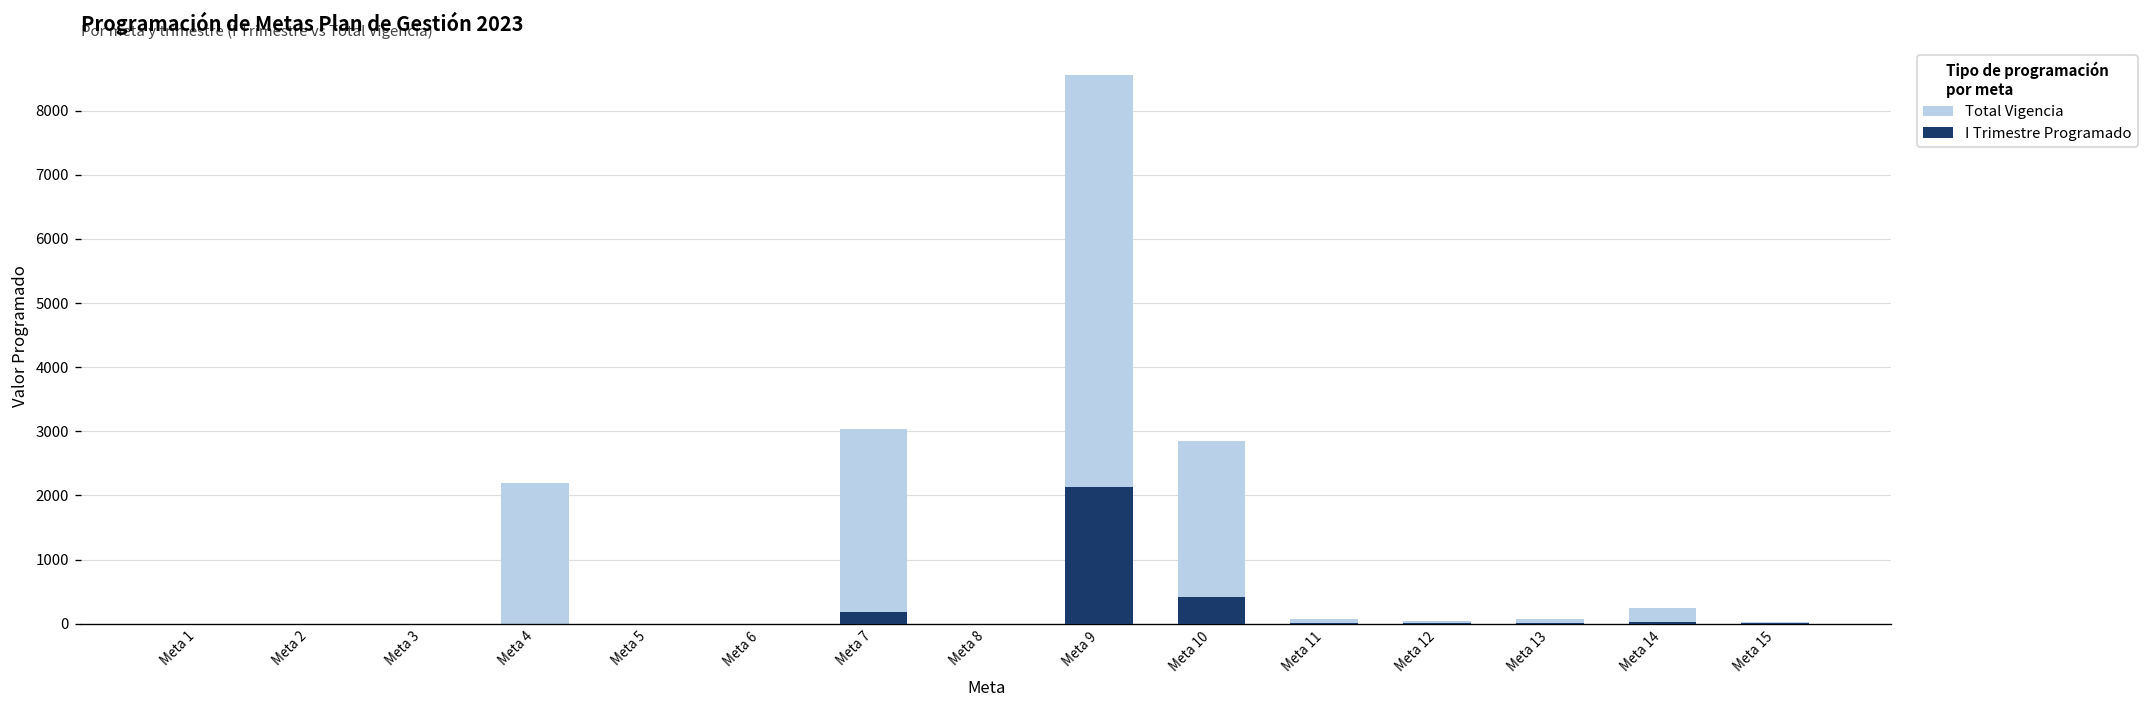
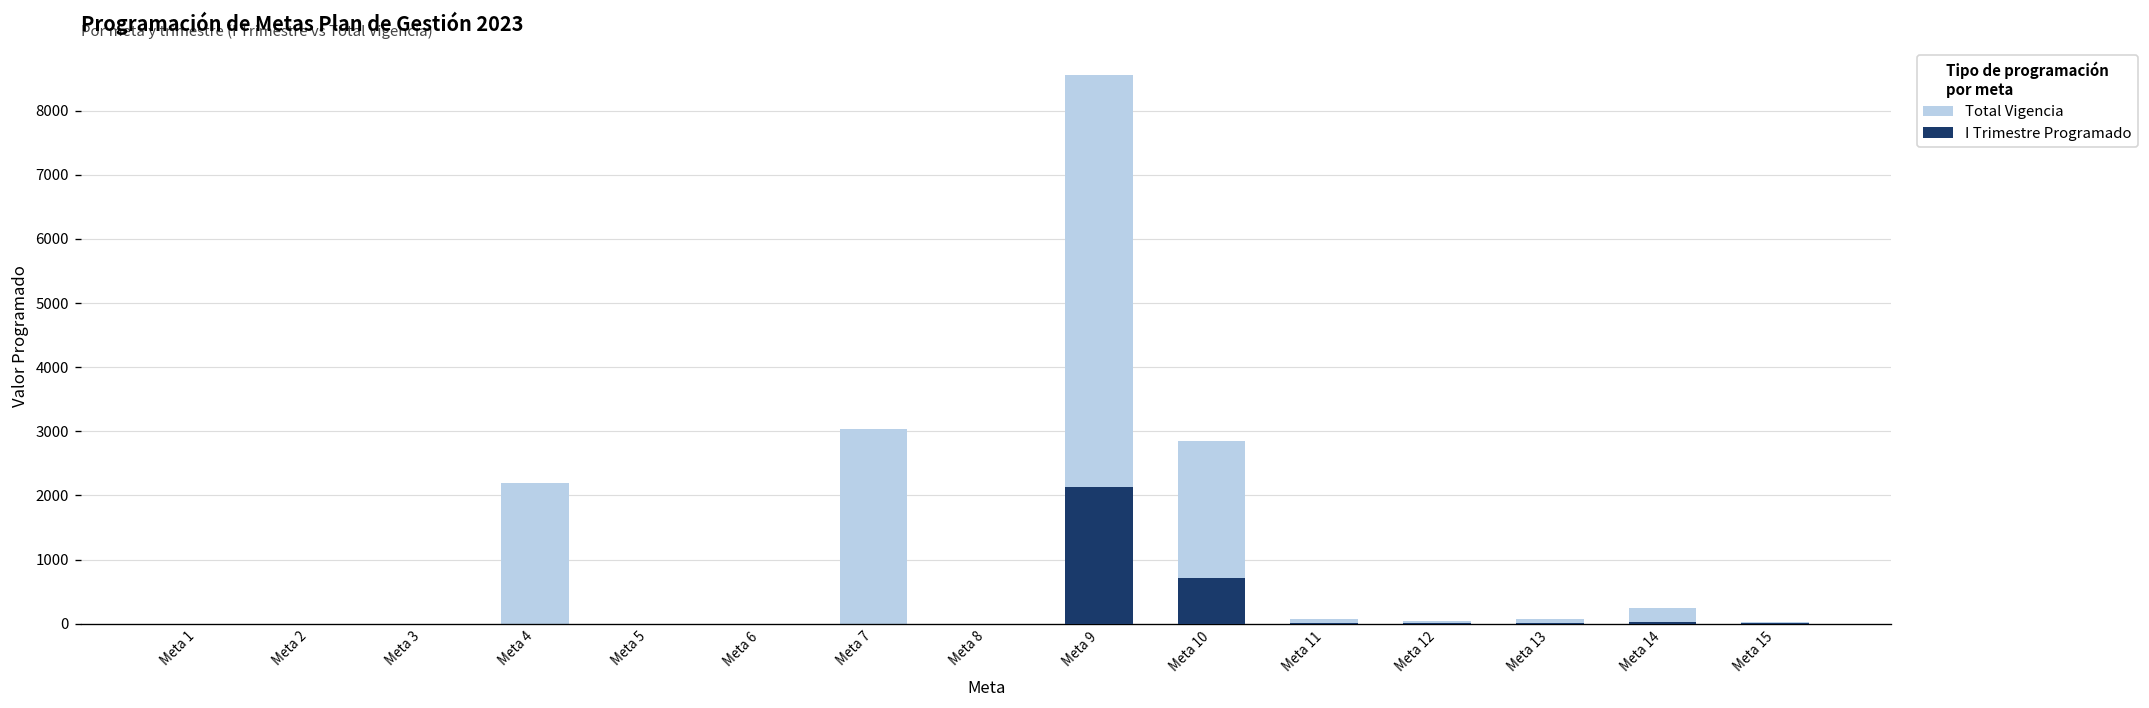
  {
    "Total Vigencia": {
      "Meta 4": 2200,
      "Meta 7": 3000,
      "Meta 9": 8600,
      "Meta 10": 2900,
      "Meta 11": 100,
      "Meta 13": 100,
      "Meta 14": 300
    },
    "I Trimestre Programado": {
      "Meta 1": 0,
-     "Meta 7": 200,
+     "Meta 7": 0,
      "Meta 8": 0,
-     "Meta 10": 400
+     "Meta 10": 700
    }
  }
